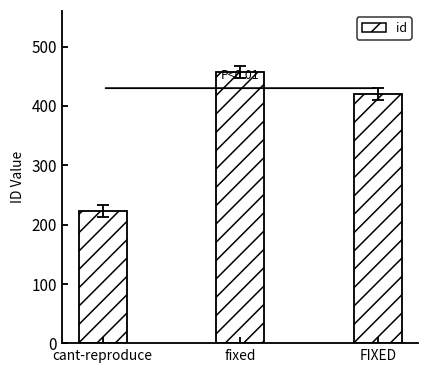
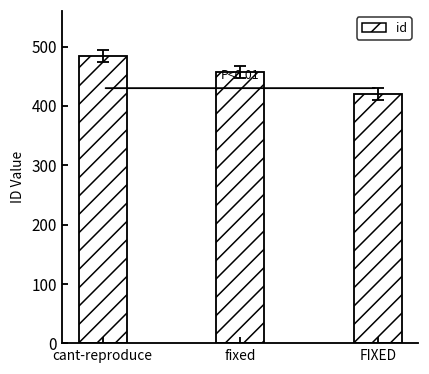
  {
    "id": {
-     "cant-reproduce": 220,
+     "cant-reproduce": 480,
      "FIXED": 420
    }
  }
